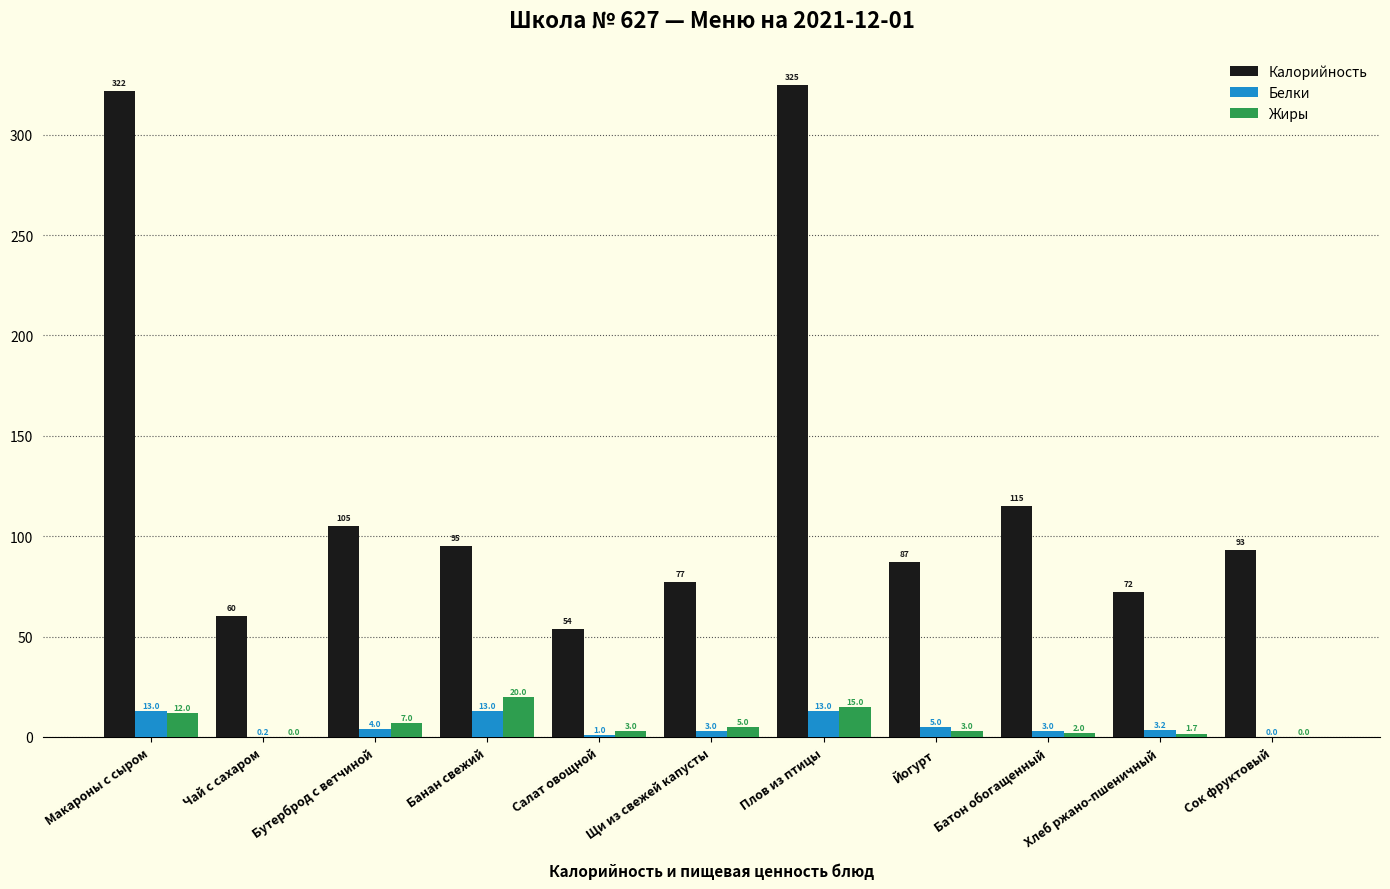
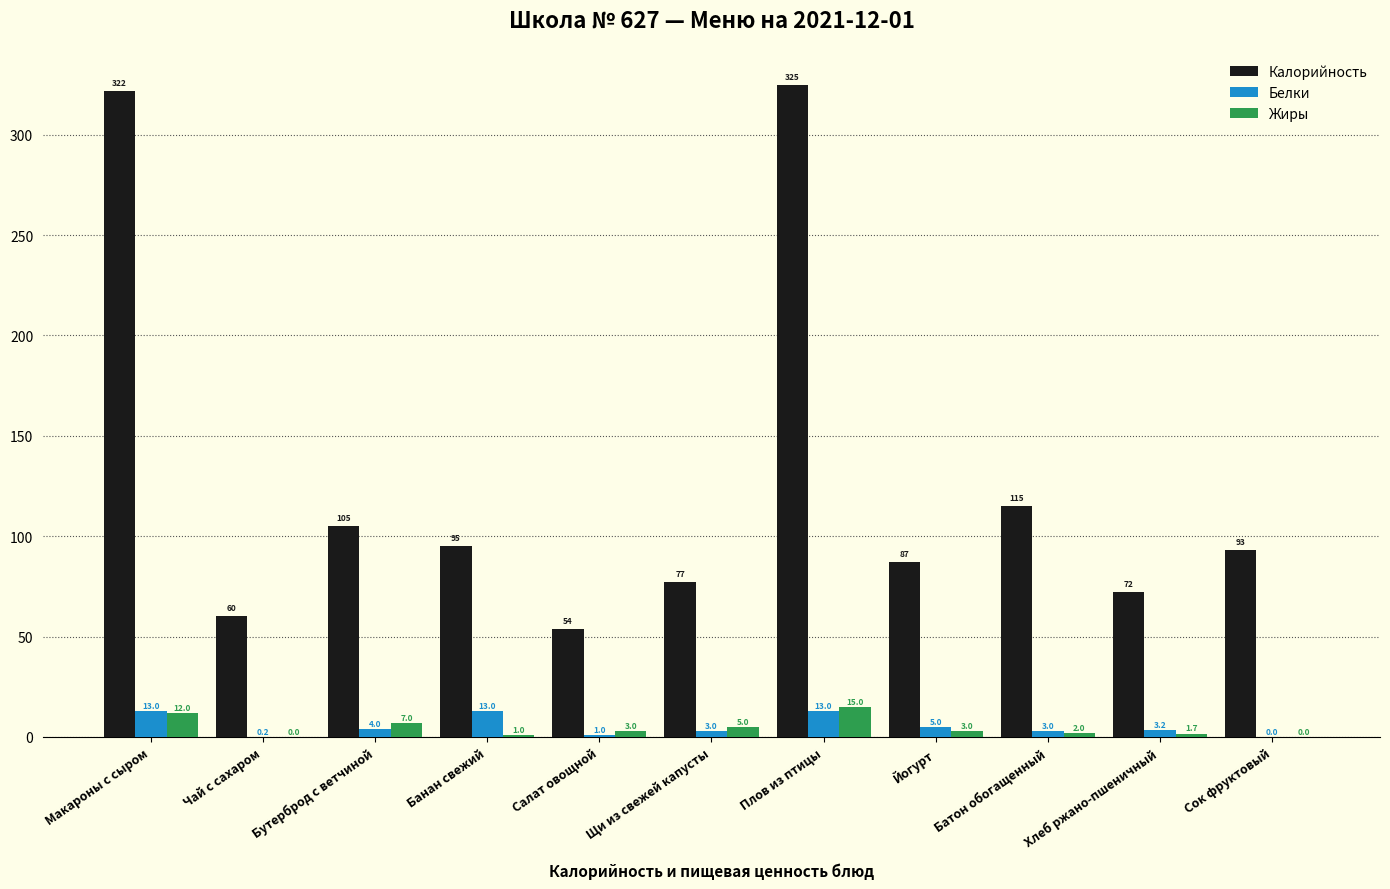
  {
    "Калорийность": {
      "Макароны с сыром": 322,
      "Чай с сахаром": 60,
      "Бутерброд с ветчиной": 105,
      "Банан свежий": 95,
      "Салат овощной": 54,
      "Щи из свежей капусты": 77,
      "Плов из птицы": 325,
      "Йогурт": 87,
      "Батон обогащенный": 115,
      "Хлеб ржано-пшеничный": 72,
      "Сок фруктовый": 93
    },
    "Белки": {
      "Макароны с сыром": 13.0,
      "Чай с сахаром": 0.2,
      "Бутерброд с ветчиной": 4.0,
      "Банан свежий": 13.0,
      "Салат овощной": 1.0,
      "Щи из свежей капусты": 3.0,
      "Плов из птицы": 13.0,
      "Йогурт": 5.0,
      "Батон обогащенный": 3.0,
      "Хлеб ржано-пшеничный": 3.2,
      "Сок фруктовый": 0.0
    },
    "Жиры": {
      "Макароны с сыром": 12.0,
      "Чай с сахаром": 0.0,
      "Бутерброд с ветчиной": 7.0,
-     "Банан свежий": 20.0,
+     "Банан свежий": 1.0,
      "Салат овощной": 3.0,
      "Щи из свежей капусты": 5.0,
      "Плов из птицы": 15.0,
      "Йогурт": 3.0,
      "Батон обогащенный": 2.0,
      "Хлеб ржано-пшеничный": 1.7,
      "Сок фруктовый": 0.0
    }
  }
